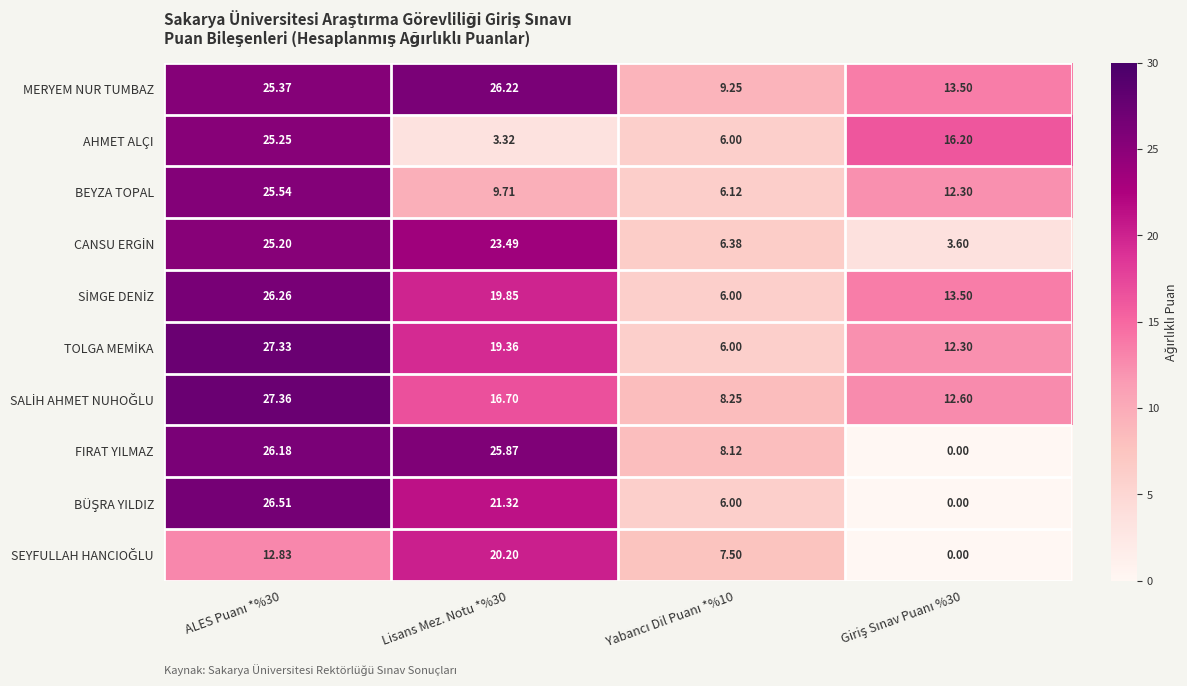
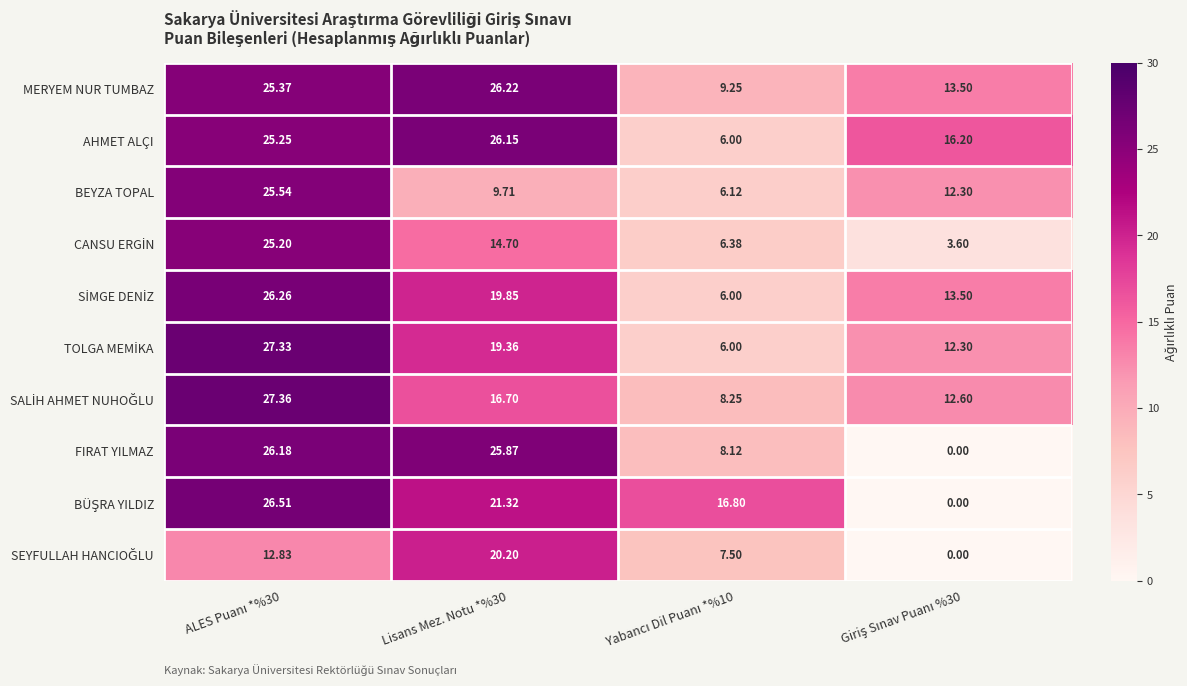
  {
    "MERYEM NUR TUMBAZ": {
      "ALES Puanı *%30": 25.37,
      "Lisans Mez. Notu *%30": 26.22,
      "Yabancı Dil Puanı *%10": 9.25,
      "Giriş Sınav Puanı %30": 13.50
    },
    "AHMET ALÇI": {
      "ALES Puanı *%30": 25.25,
-     "Lisans Mez. Notu *%30": 3.32,
+     "Lisans Mez. Notu *%30": 26.15,
      "Yabancı Dil Puanı *%10": 6.00,
      "Giriş Sınav Puanı %30": 16.20
    },
    "BEYZA TOPAL": {
      "ALES Puanı *%30": 25.54,
      "Lisans Mez. Notu *%30": 9.71,
      "Yabancı Dil Puanı *%10": 6.12,
      "Giriş Sınav Puanı %30": 12.30
    },
    "CANSU ERGİN": {
      "ALES Puanı *%30": 25.20,
-     "Lisans Mez. Notu *%30": 23.49,
+     "Lisans Mez. Notu *%30": 14.70,
      "Yabancı Dil Puanı *%10": 6.38,
      "Giriş Sınav Puanı %30": 3.60
    },
    "SİMGE DENİZ": {
      "ALES Puanı *%30": 26.26,
      "Lisans Mez. Notu *%30": 19.85,
      "Yabancı Dil Puanı *%10": 6.00,
      "Giriş Sınav Puanı %30": 13.50
    },
    "TOLGA MEMİKA": {
      "ALES Puanı *%30": 27.33,
      "Lisans Mez. Notu *%30": 19.36,
      "Yabancı Dil Puanı *%10": 6.00,
      "Giriş Sınav Puanı %30": 12.30
    },
    "SALİH AHMET NUHOĞLU": {
      "ALES Puanı *%30": 27.36,
      "Lisans Mez. Notu *%30": 16.70,
      "Yabancı Dil Puanı *%10": 8.25,
      "Giriş Sınav Puanı %30": 12.60
    },
    "FIRAT YILMAZ": {
      "ALES Puanı *%30": 26.18,
      "Lisans Mez. Notu *%30": 25.87,
      "Yabancı Dil Puanı *%10": 8.12,
      "Giriş Sınav Puanı %30": 0.00
    },
    "BÜŞRA YILDIZ": {
      "ALES Puanı *%30": 26.51,
      "Lisans Mez. Notu *%30": 21.32,
-     "Yabancı Dil Puanı *%10": 6.00,
+     "Yabancı Dil Puanı *%10": 16.80,
      "Giriş Sınav Puanı %30": 0.00
    },
    "SEYFULLAH HANCIOĞLU": {
      "ALES Puanı *%30": 12.83,
      "Lisans Mez. Notu *%30": 20.20,
      "Yabancı Dil Puanı *%10": 7.50,
      "Giriş Sınav Puanı %30": 0.00
    }
  }
